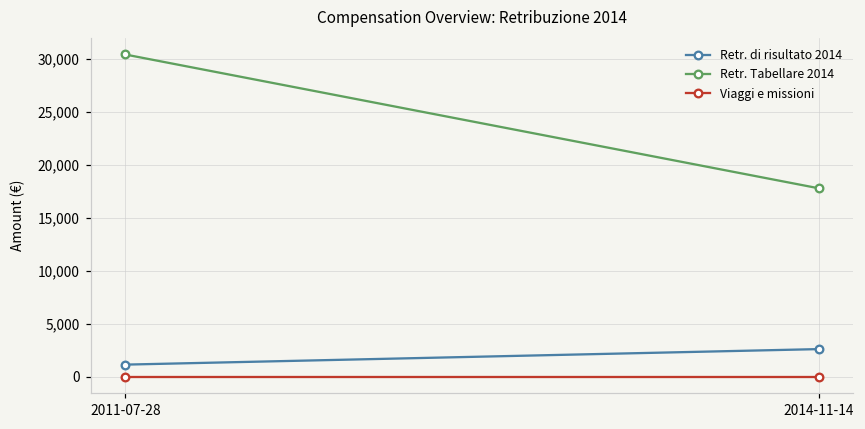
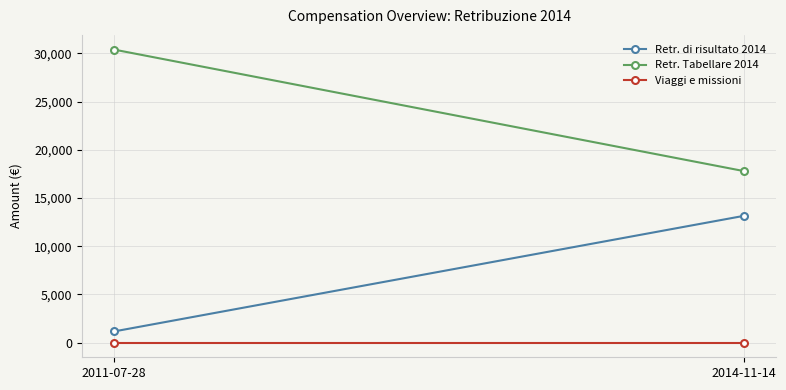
  {
    "Retr. di risultato 2014": {
      "2011-07-28": "1,000",
-     "2014-11-14": "3,000"
+     "2014-11-14": "13,000"
    },
    "Retr. Tabellare 2014": {
      "2011-07-28": "30,000",
      "2014-11-14": "18,000"
    },
    "Viaggi e missioni": {
      "2011-07-28": "0",
      "2014-11-14": "0"
    }
  }
